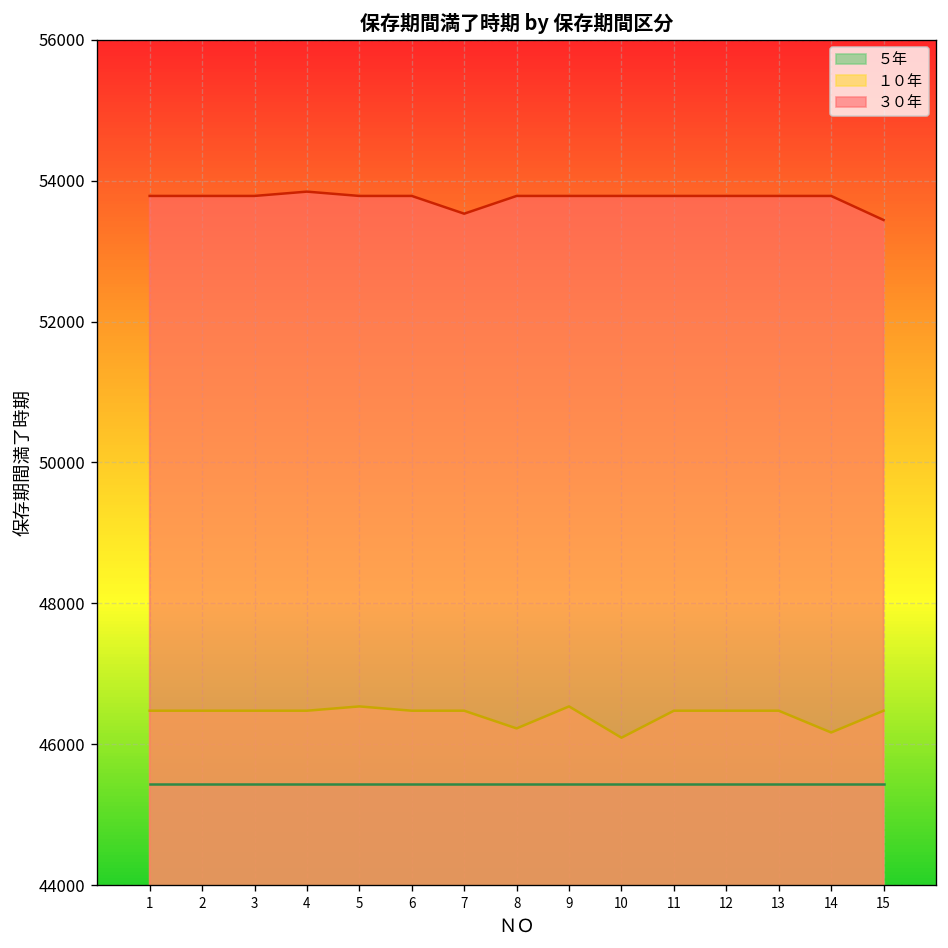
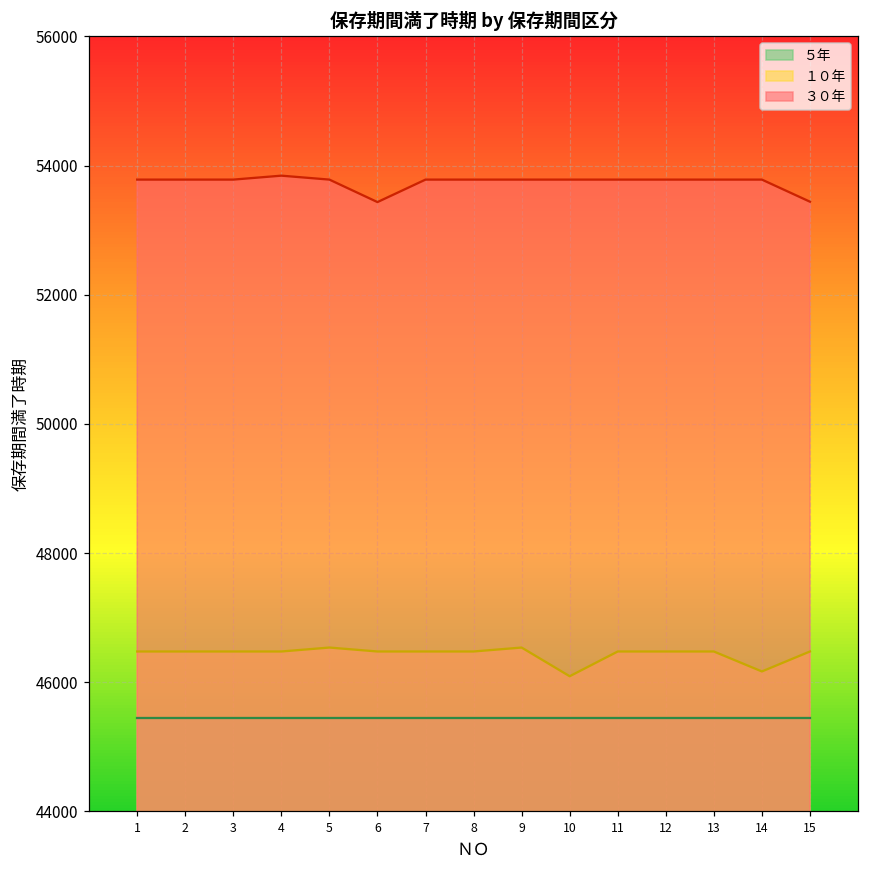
  {
    "５年": {
      "1": 45400,
      "2": 45400,
      "3": 45400,
      "4": 45400,
      "5": 45400,
      "6": 45400,
      "7": 45400,
      "8": 45400,
      "9": 45400,
      "10": 45400,
      "11": 45400,
      "12": 45400,
      "13": 45400,
      "14": 45400,
      "15": 45400
    },
    "１０年": {
      "1": 46500,
      "2": 46500,
      "3": 46500,
      "4": 46500,
      "5": 46500,
      "6": 46500,
      "7": 46500,
-     "8": 46200,
+     "8": 46500,
      "9": 46500,
      "10": 46100,
      "11": 46500,
      "12": 46500,
      "13": 46500,
      "14": 46200,
      "15": 46500
    },
    "３０年": {
      "1": 53800,
      "2": 53800,
      "3": 53800,
      "4": 53800,
      "5": 53800,
-     "6": 53800,
-     "7": 53500,
+     "6": 53400,
+     "7": 53800,
      "8": 53800,
      "9": 53800,
      "10": 53800,
      "11": 53800,
      "12": 53800,
      "13": 53800,
      "14": 53800,
      "15": 53400
    }
  }
